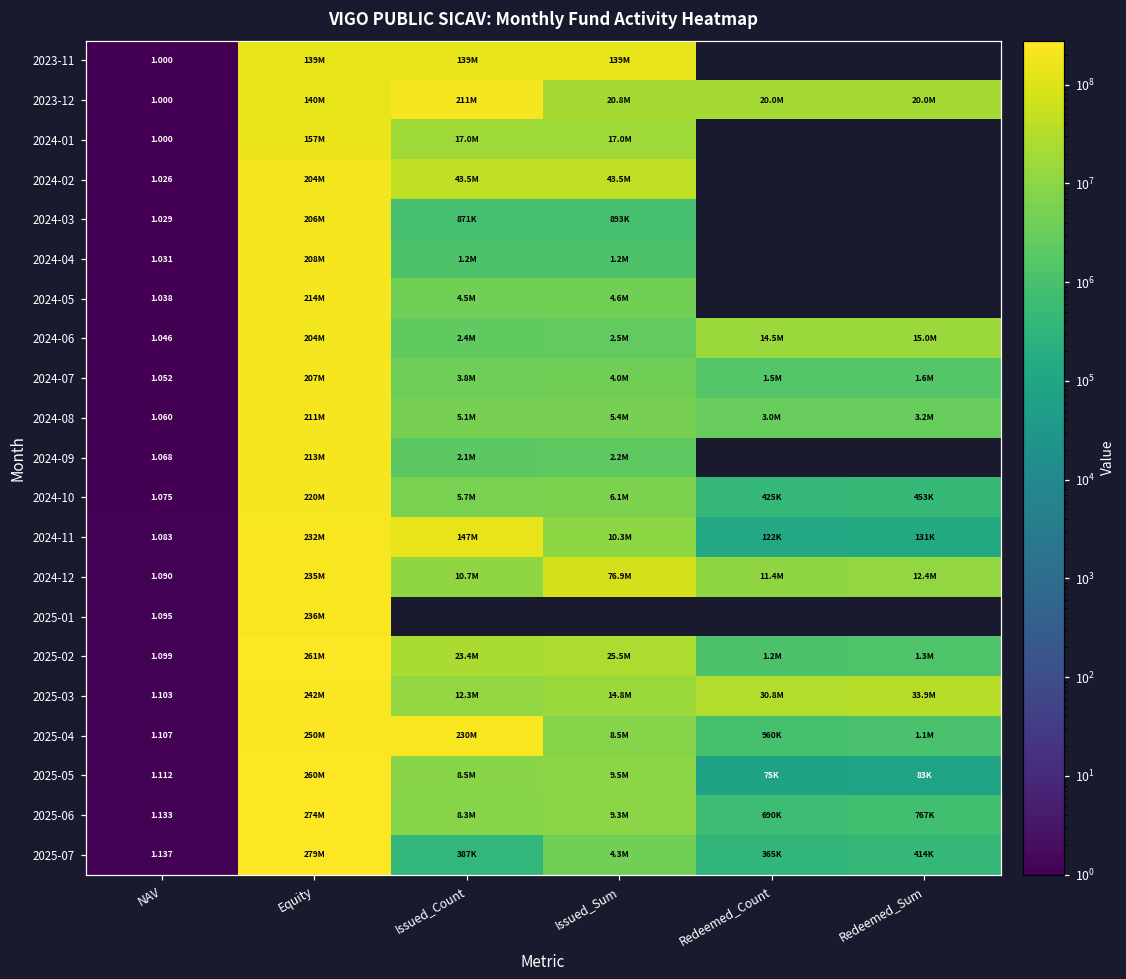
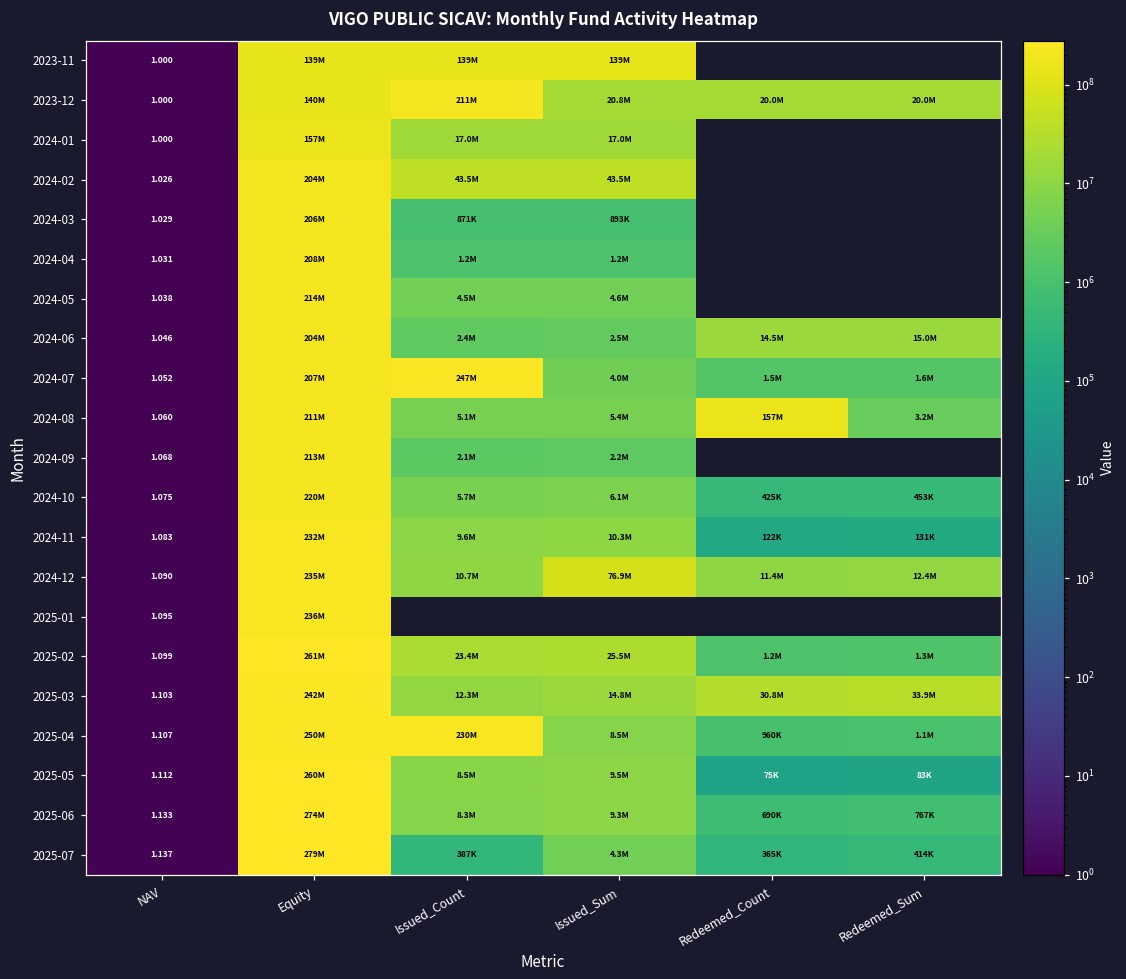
  {
    "2023-11": {
      "NAV": "1.000",
      "Equity": "139M",
      "Issued_Count": "139M",
      "Issued_Sum": "139M"
    },
    "2023-12": {
      "NAV": "1.000",
      "Equity": "140M",
      "Issued_Count": "211M",
      "Issued_Sum": "20.8M",
      "Redeemed_Count": "20.0M",
      "Redeemed_Sum": "20.0M"
    },
    "2024-01": {
      "NAV": "1.000",
      "Equity": "157M",
      "Issued_Count": "17.0M",
      "Issued_Sum": "17.0M"
    },
    "2024-02": {
      "NAV": "1.026",
      "Equity": "204M",
      "Issued_Count": "43.5M",
      "Issued_Sum": "43.5M"
    },
    "2024-03": {
      "NAV": "1.029",
      "Equity": "206M",
      "Issued_Count": "871K",
      "Issued_Sum": "893K"
    },
    "2024-04": {
      "NAV": "1.031",
      "Equity": "208M",
      "Issued_Count": "1.2M",
      "Issued_Sum": "1.2M"
    },
    "2024-05": {
      "NAV": "1.038",
      "Equity": "214M",
      "Issued_Count": "4.5M",
      "Issued_Sum": "4.6M"
    },
    "2024-06": {
      "NAV": "1.046",
      "Equity": "204M",
      "Issued_Count": "2.4M",
      "Issued_Sum": "2.5M",
      "Redeemed_Count": "14.5M",
      "Redeemed_Sum": "15.0M"
    },
    "2024-07": {
      "NAV": "1.052",
      "Equity": "207M",
-     "Issued_Count": "3.8M",
+     "Issued_Count": "247M",
      "Issued_Sum": "4.0M",
      "Redeemed_Count": "1.5M",
      "Redeemed_Sum": "1.6M"
    },
    "2024-08": {
      "NAV": "1.060",
      "Equity": "211M",
      "Issued_Count": "5.1M",
      "Issued_Sum": "5.4M",
-     "Redeemed_Count": "3.0M",
+     "Redeemed_Count": "157M",
      "Redeemed_Sum": "3.2M"
    },
    "2024-09": {
      "NAV": "1.068",
      "Equity": "213M",
      "Issued_Count": "2.1M",
      "Issued_Sum": "2.2M"
    },
    "2024-10": {
      "NAV": "1.075",
      "Equity": "220M",
      "Issued_Count": "5.7M",
      "Issued_Sum": "6.1M",
      "Redeemed_Count": "425K",
      "Redeemed_Sum": "453K"
    },
    "2024-11": {
      "NAV": "1.083",
      "Equity": "232M",
-     "Issued_Count": "147M",
+     "Issued_Count": "9.6M",
      "Issued_Sum": "10.3M",
      "Redeemed_Count": "122K",
      "Redeemed_Sum": "131K"
    },
    "2024-12": {
      "NAV": "1.090",
      "Equity": "235M",
      "Issued_Count": "10.7M",
      "Issued_Sum": "76.9M",
      "Redeemed_Count": "11.4M",
      "Redeemed_Sum": "12.4M"
    },
    "2025-01": {
      "NAV": "1.095",
      "Equity": "236M"
    },
    "2025-02": {
      "NAV": "1.099",
      "Equity": "261M",
      "Issued_Count": "23.4M",
      "Issued_Sum": "25.5M",
      "Redeemed_Count": "1.2M",
      "Redeemed_Sum": "1.3M"
    },
    "2025-03": {
      "NAV": "1.103",
      "Equity": "242M",
      "Issued_Count": "12.3M",
      "Issued_Sum": "14.8M",
      "Redeemed_Count": "30.8M",
      "Redeemed_Sum": "33.9M"
    },
    "2025-04": {
      "NAV": "1.107",
      "Equity": "250M",
      "Issued_Count": "230M",
      "Issued_Sum": "8.5M",
      "Redeemed_Count": "960K",
      "Redeemed_Sum": "1.1M"
    },
    "2025-05": {
      "NAV": "1.112",
      "Equity": "260M",
      "Issued_Count": "8.5M",
      "Issued_Sum": "9.5M",
      "Redeemed_Count": "75K",
      "Redeemed_Sum": "83K"
    },
    "2025-06": {
      "NAV": "1.133",
      "Equity": "274M",
      "Issued_Count": "8.3M",
      "Issued_Sum": "9.3M",
      "Redeemed_Count": "690K",
      "Redeemed_Sum": "767K"
    },
    "2025-07": {
      "NAV": "1.137",
      "Equity": "279M",
      "Issued_Count": "387K",
      "Issued_Sum": "4.3M",
      "Redeemed_Count": "365K",
      "Redeemed_Sum": "414K"
    }
  }
